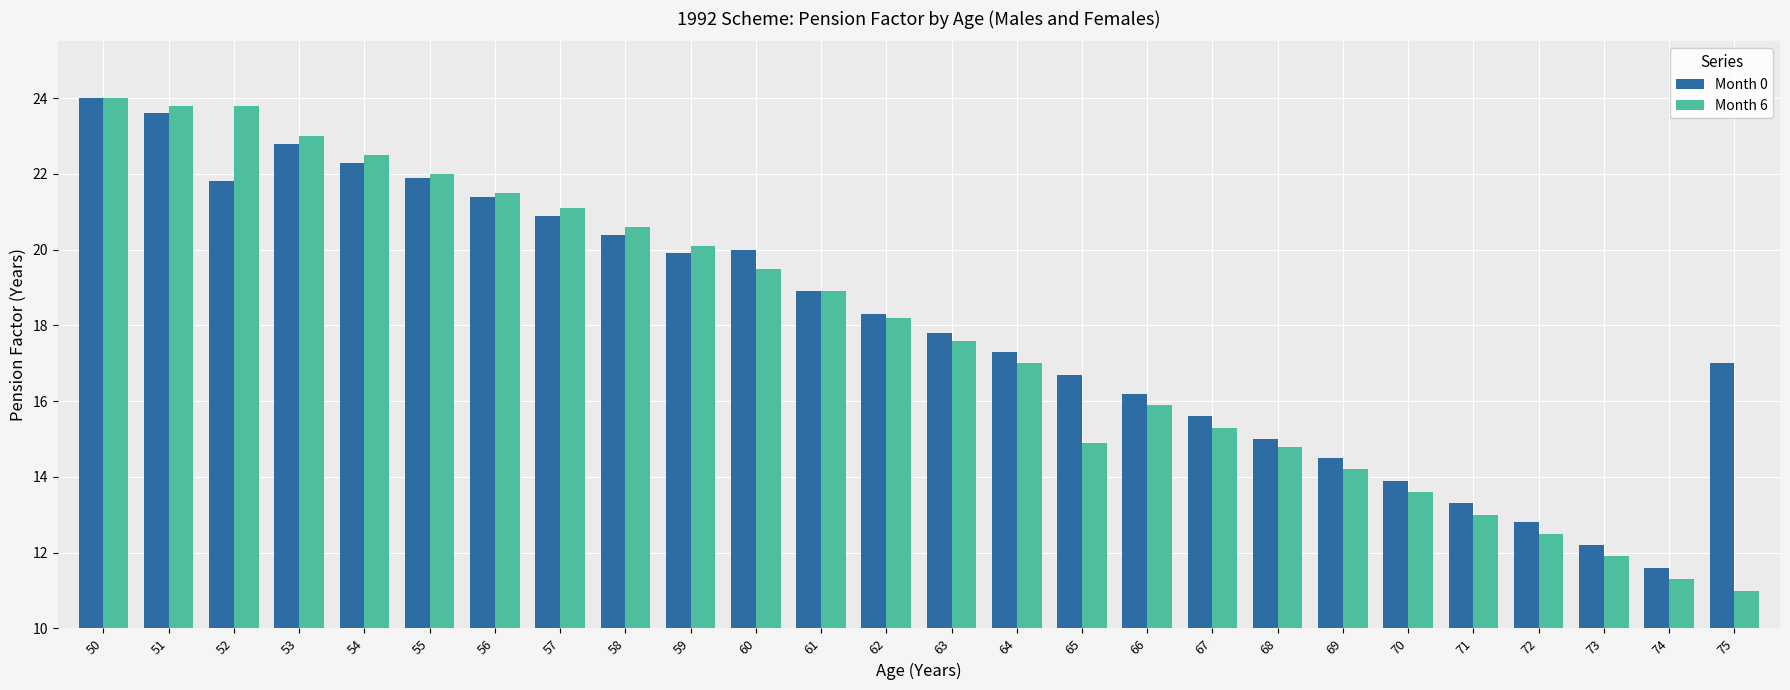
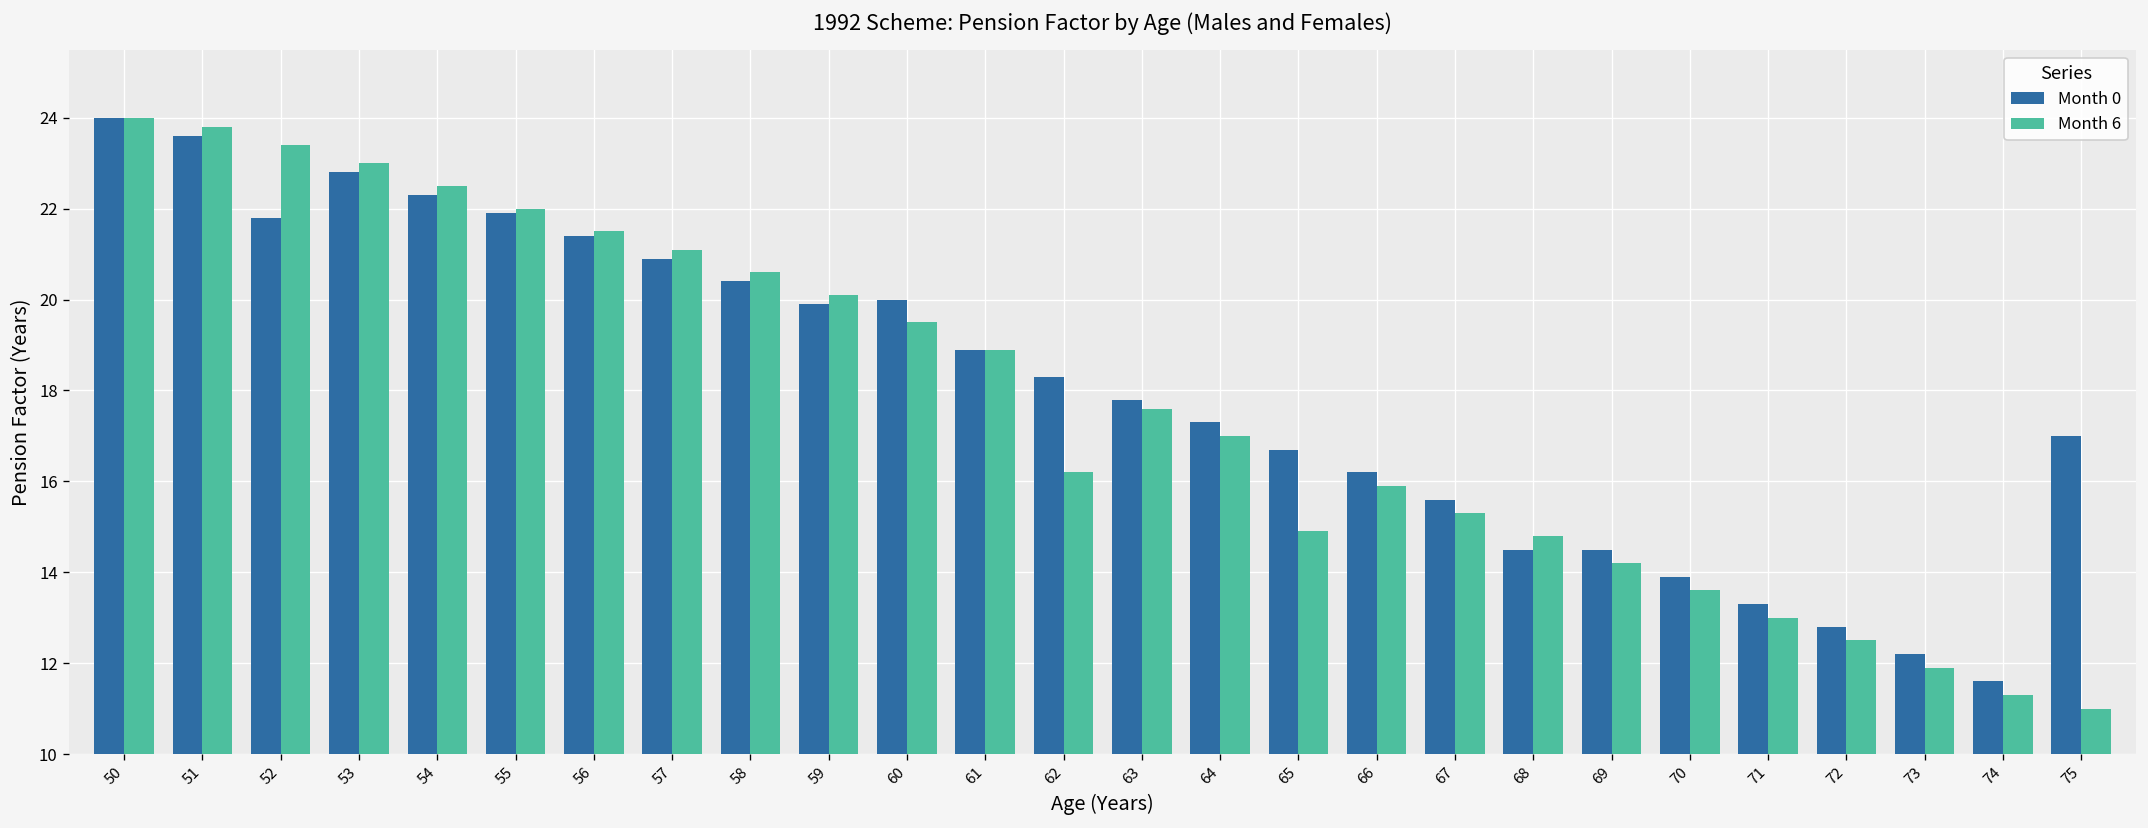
  {
    "Month 0": {
      "50": 24.0,
      "51": 23.6,
      "52": 21.8,
      "53": 22.8,
      "54": 22.3,
      "55": 21.9,
      "56": 21.4,
      "57": 20.9,
      "58": 20.4,
      "59": 19.9,
      "60": 20.0,
      "61": 18.9,
      "62": 18.3,
      "63": 17.8,
      "64": 17.3,
      "65": 16.7,
      "66": 16.2,
      "67": 15.6,
-     "68": 15.0,
+     "68": 14.5,
      "69": 14.5,
      "70": 13.9,
      "71": 13.3,
      "72": 12.8,
      "73": 12.2,
      "74": 11.6,
      "75": 17.0
    },
    "Month 6": {
      "50": 24.0,
      "51": 23.8,
-     "52": 23.8,
+     "52": 23.4,
      "53": 23.0,
      "54": 22.5,
      "55": 22.0,
      "56": 21.5,
      "57": 21.1,
      "58": 20.6,
      "59": 20.1,
      "60": 19.5,
      "61": 18.9,
-     "62": 18.2,
+     "62": 16.2,
      "63": 17.6,
      "64": 17.0,
      "65": 14.9,
      "66": 15.9,
      "67": 15.3,
      "68": 14.8,
      "69": 14.2,
      "70": 13.6,
      "71": 13.0,
      "72": 12.5,
      "73": 11.9,
      "74": 11.3,
      "75": 11.0
    }
  }
